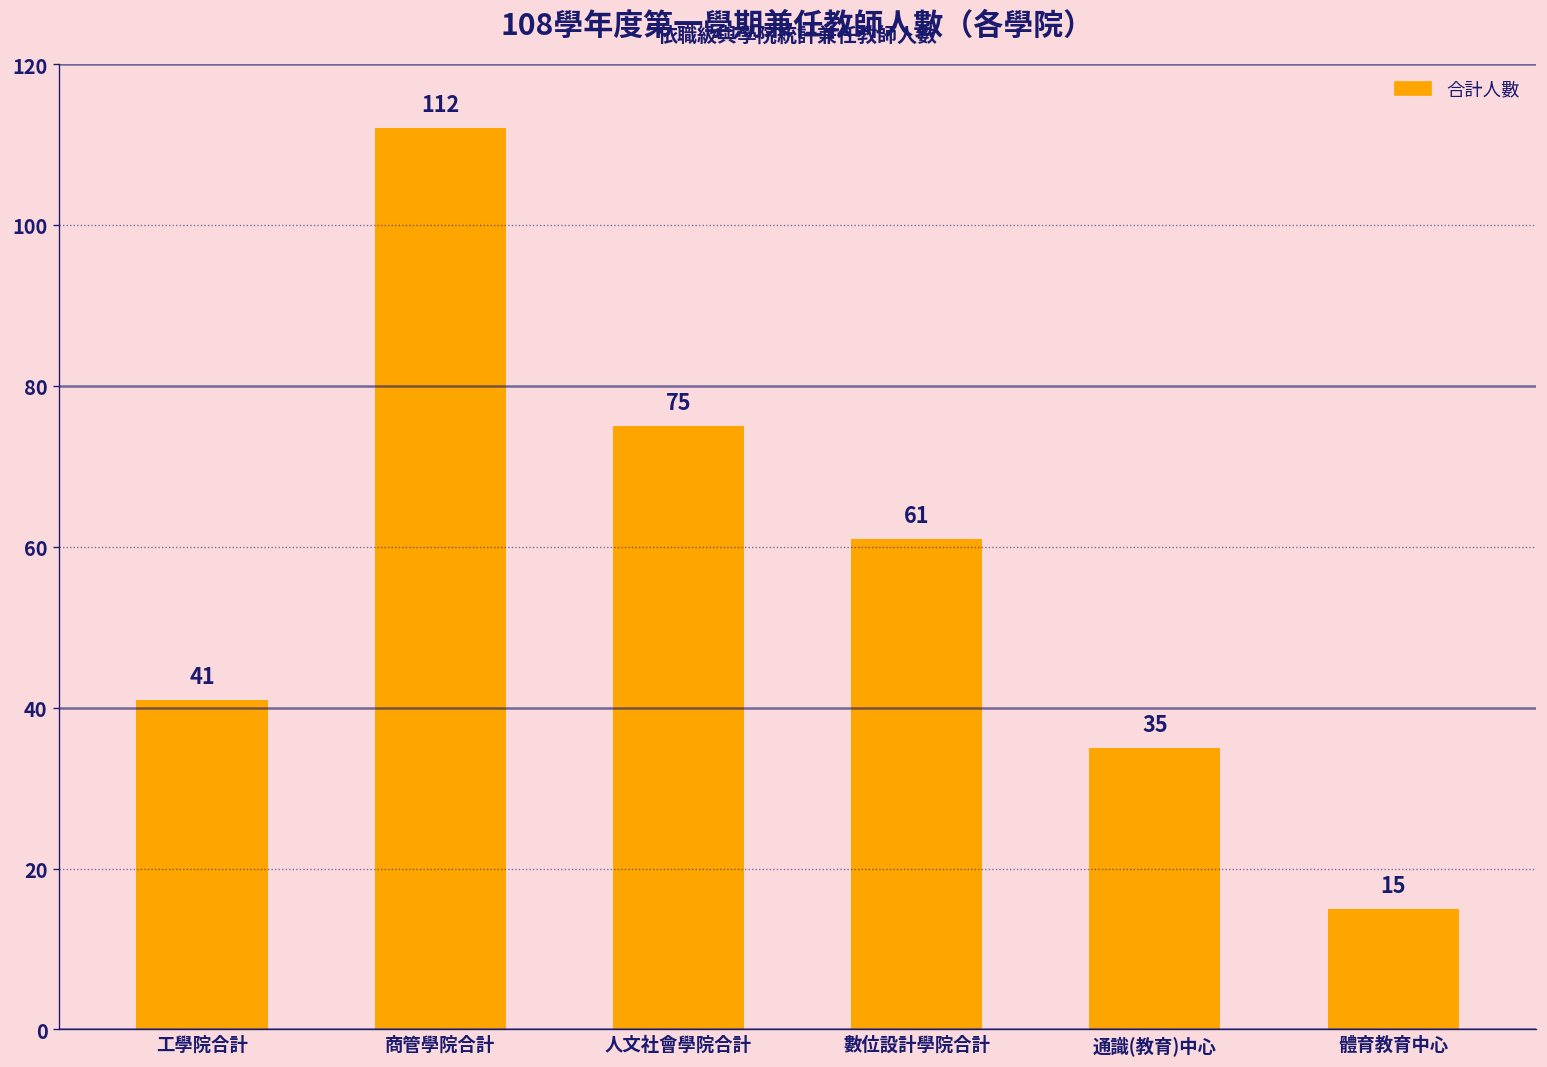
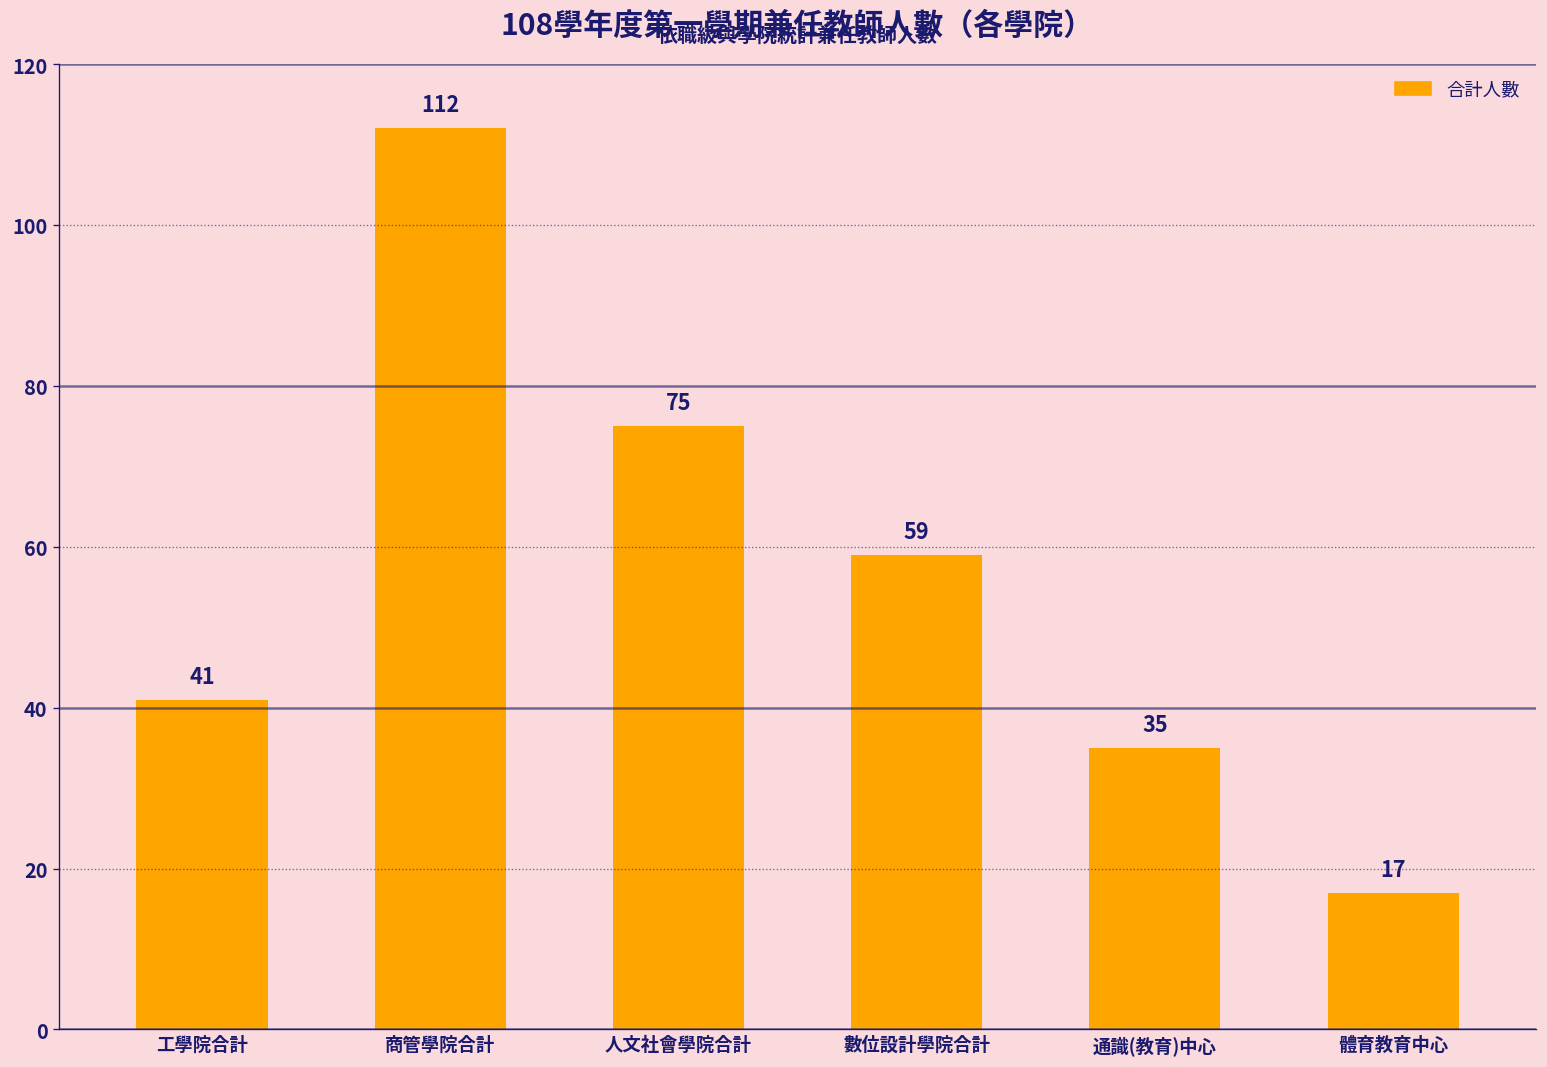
  {
    "工學院合計": 41,
    "商管學院合計": 112,
    "人文社會學院合計": 75,
-   "數位設計學院合計": 61,
+   "數位設計學院合計": 59,
    "通識(教育)中心": 35,
-   "體育教育中心": 15
+   "體育教育中心": 17
  }
